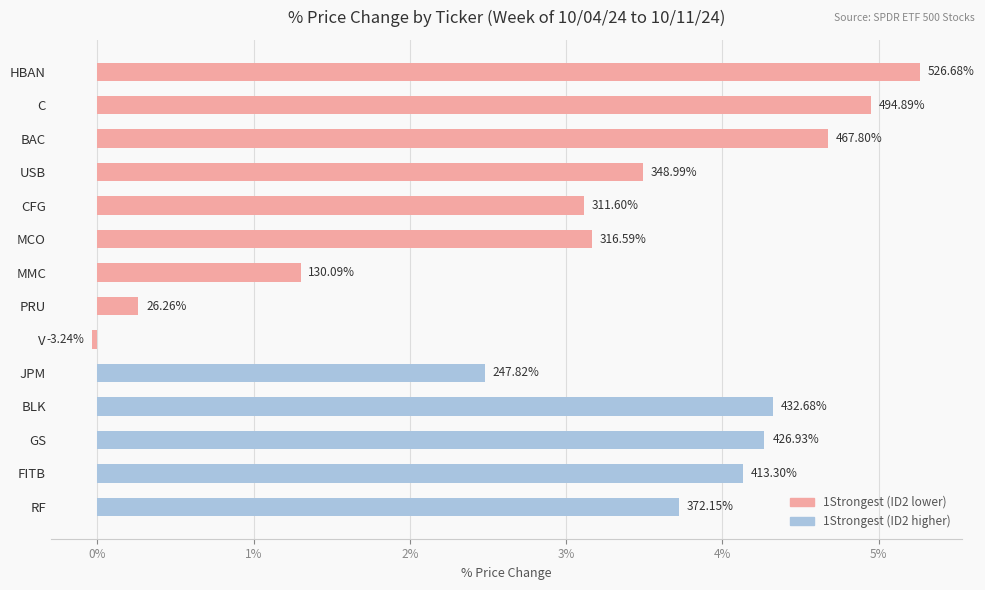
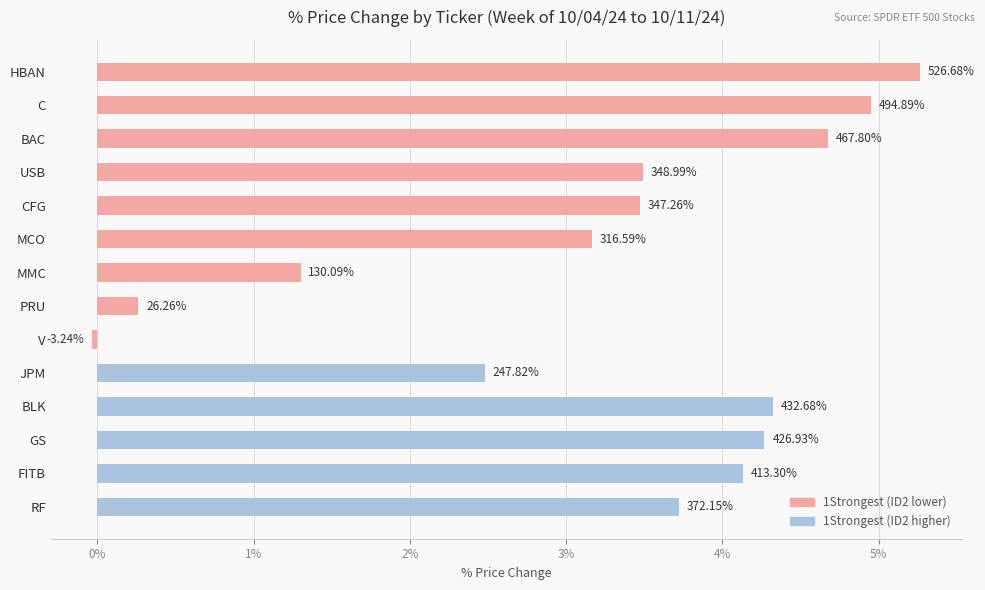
  {
    "HBAN": "526.68%",
    "C": "494.89%",
    "BAC": "467.80%",
    "USB": "348.99%",
-   "CFG": "311.60%",
+   "CFG": "347.26%",
    "MCO": "316.59%",
    "MMC": "130.09%",
    "PRU": "26.26%",
    "V": "-3.24%",
    "JPM": "247.82%",
    "BLK": "432.68%",
    "GS": "426.93%",
    "FITB": "413.30%",
    "RF": "372.15%"
  }
